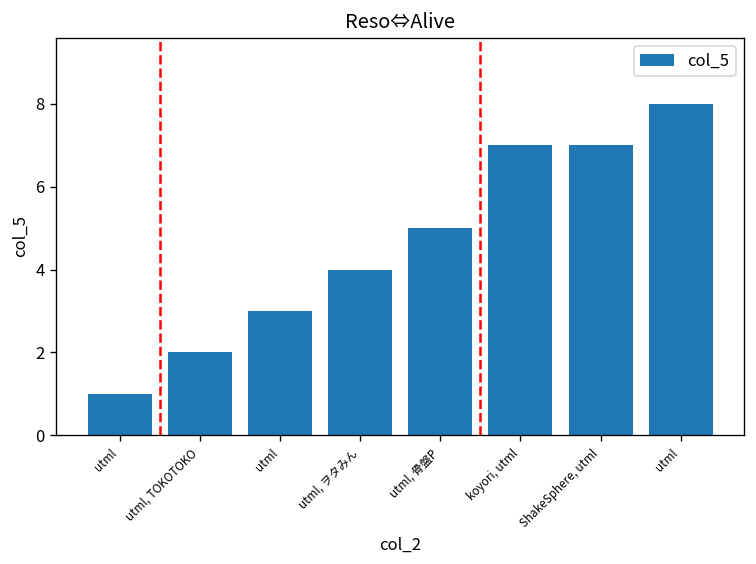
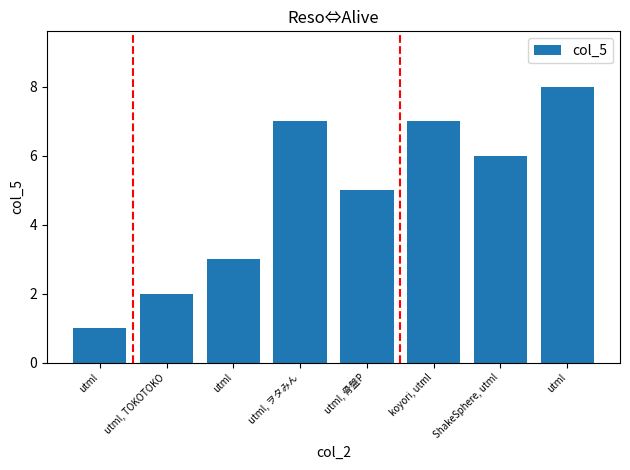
  {
    "utml, TOKOTOKO": 2,
-   "utml, ヲタみん": 4,
+   "utml, ヲタみん": 7,
    "utml, 骨盤P": 5,
    "koyori, utml": 7,
-   "ShakeSphere, utml": 7
+   "ShakeSphere, utml": 6
  }
